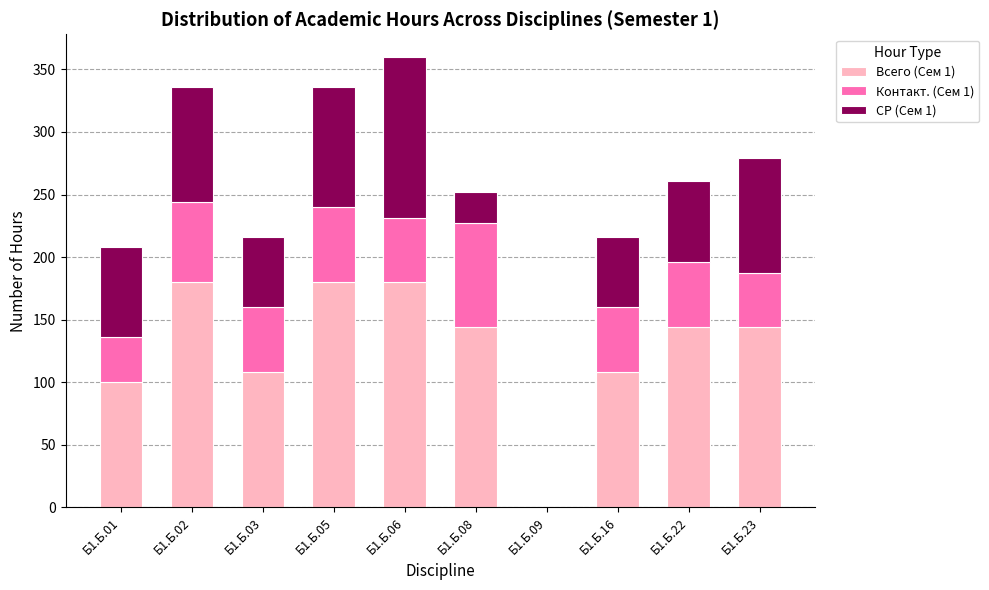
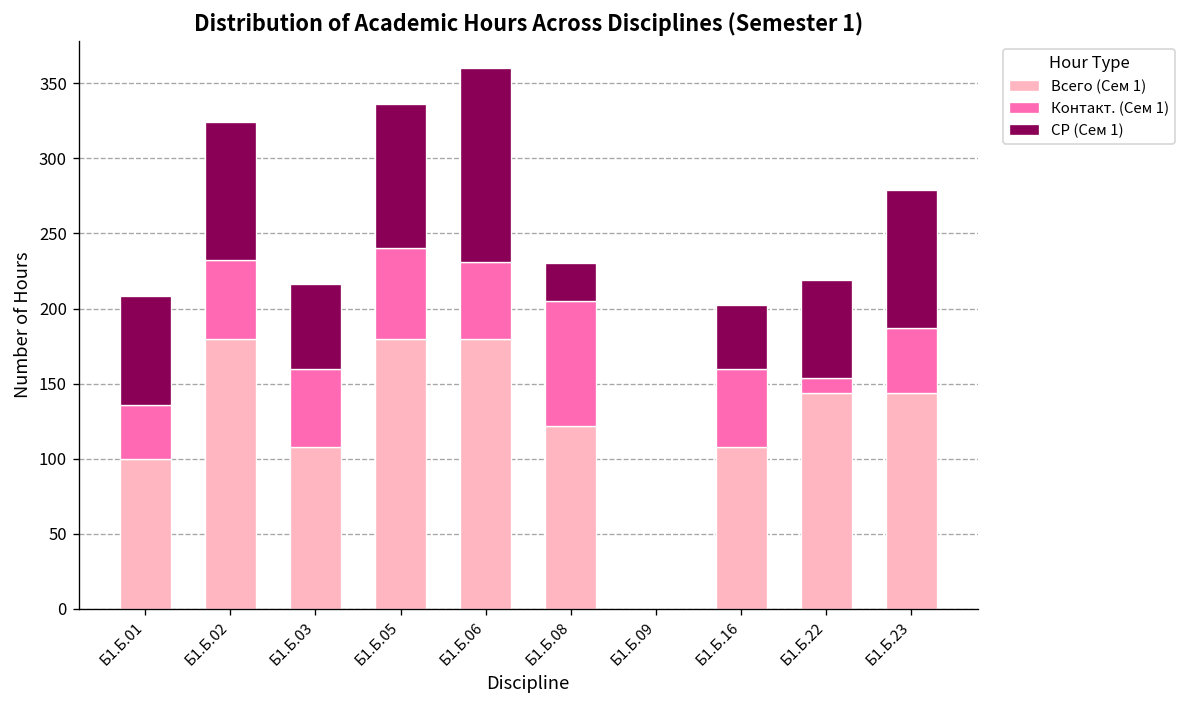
  {
    "Всего (Сем 1)": {
      "Б1.Б.01": 100,
      "Б1.Б.02": 180,
      "Б1.Б.03": 108,
      "Б1.Б.05": 180,
      "Б1.Б.06": 180,
-     "Б1.Б.08": 144,
+     "Б1.Б.08": 122,
      "Б1.Б.09": 0,
      "Б1.Б.16": 108,
      "Б1.Б.22": 144,
      "Б1.Б.23": 144
    },
    "Контакт. (Сем 1)": {
      "Б1.Б.01": 36,
-     "Б1.Б.02": 64,
+     "Б1.Б.02": 52,
      "Б1.Б.03": 52,
      "Б1.Б.05": 60,
      "Б1.Б.06": 51,
      "Б1.Б.08": 83,
      "Б1.Б.09": 0,
      "Б1.Б.16": 52,
-     "Б1.Б.22": 52,
+     "Б1.Б.22": 10,
      "Б1.Б.23": 43
    },
    "СР (Сем 1)": {
      "Б1.Б.01": 72,
      "Б1.Б.02": 92,
      "Б1.Б.03": 56,
      "Б1.Б.05": 96,
      "Б1.Б.06": 129,
      "Б1.Б.08": 25,
      "Б1.Б.09": 0,
-     "Б1.Б.16": 56,
+     "Б1.Б.16": 42,
      "Б1.Б.22": 65,
      "Б1.Б.23": 92
    }
  }
